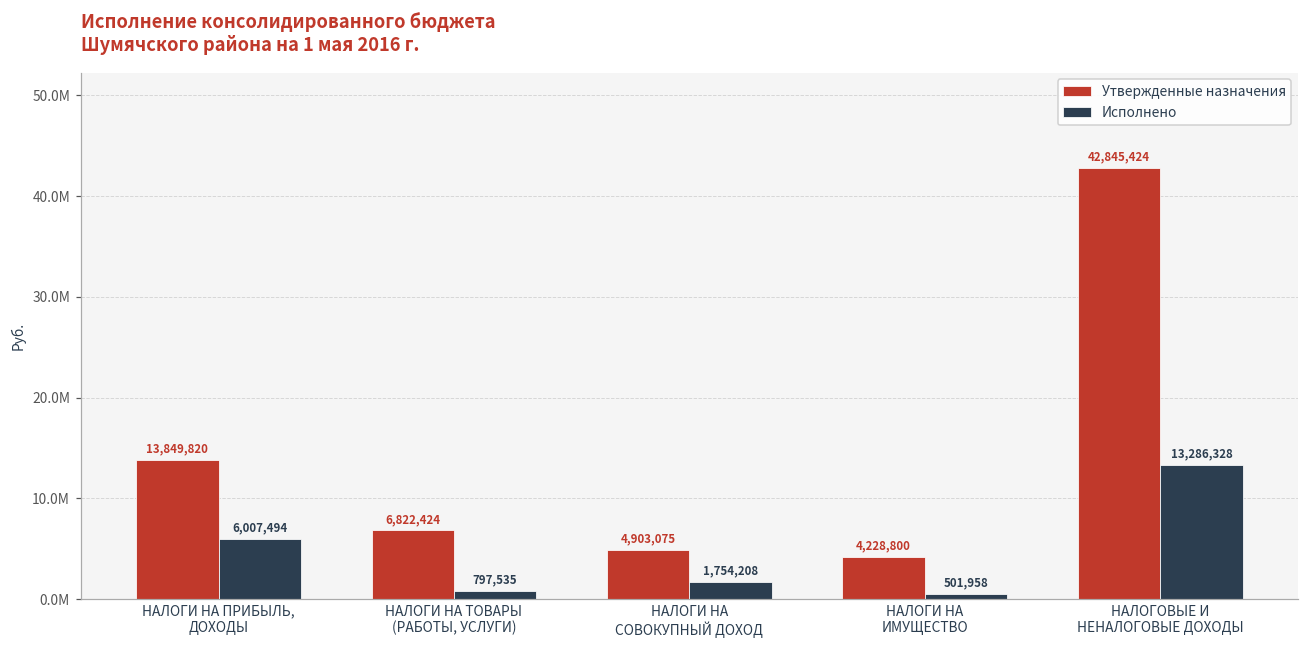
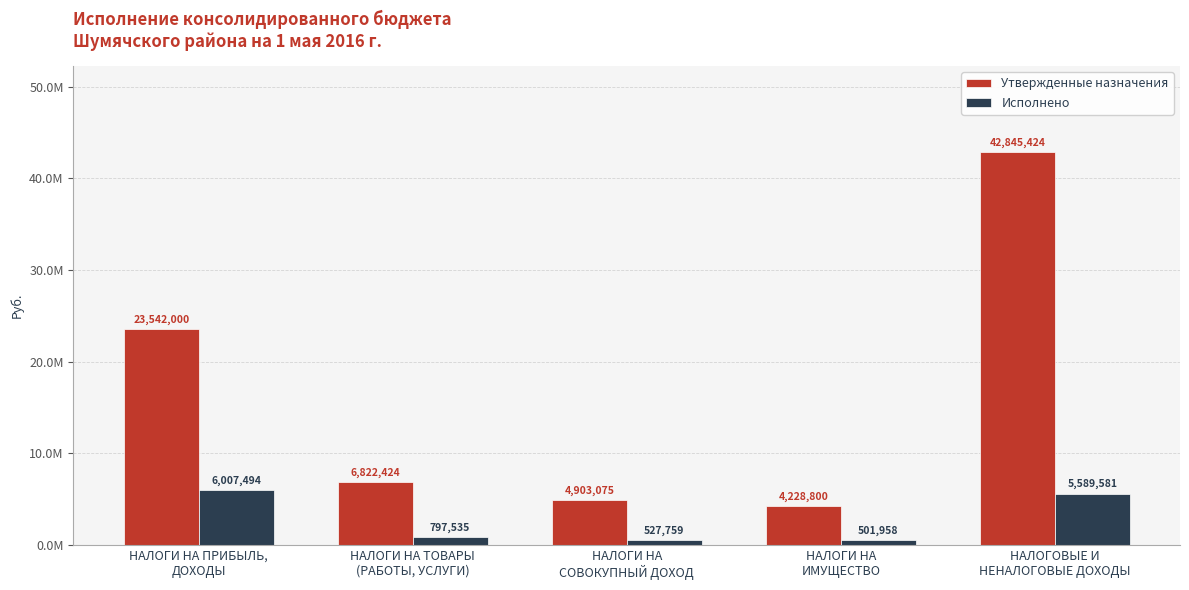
  {
    "Утвержденные назначения": {
-     "НАЛОГИ НА ПРИБЫЛЬ, ДОХОДЫ": "13,849,820",
+     "НАЛОГИ НА ПРИБЫЛЬ, ДОХОДЫ": "23,542,000",
      "НАЛОГИ НА ТОВАРЫ (РАБОТЫ, УСЛУГИ)": "6,822,424",
      "НАЛОГИ НА СОВОКУПНЫЙ ДОХОД": "4,903,075",
      "НАЛОГИ НА ИМУЩЕСТВО": "4,228,800",
      "НАЛОГОВЫЕ И НЕНАЛОГОВЫЕ ДОХОДЫ": "42,845,424"
    },
    "Исполнено": {
      "НАЛОГИ НА ПРИБЫЛЬ, ДОХОДЫ": "6,007,494",
      "НАЛОГИ НА ТОВАРЫ (РАБОТЫ, УСЛУГИ)": "797,535",
-     "НАЛОГИ НА СОВОКУПНЫЙ ДОХОД": "1,754,208",
+     "НАЛОГИ НА СОВОКУПНЫЙ ДОХОД": "527,759",
      "НАЛОГИ НА ИМУЩЕСТВО": "501,958",
-     "НАЛОГОВЫЕ И НЕНАЛОГОВЫЕ ДОХОДЫ": "13,286,328"
+     "НАЛОГОВЫЕ И НЕНАЛОГОВЫЕ ДОХОДЫ": "5,589,581"
    }
  }
